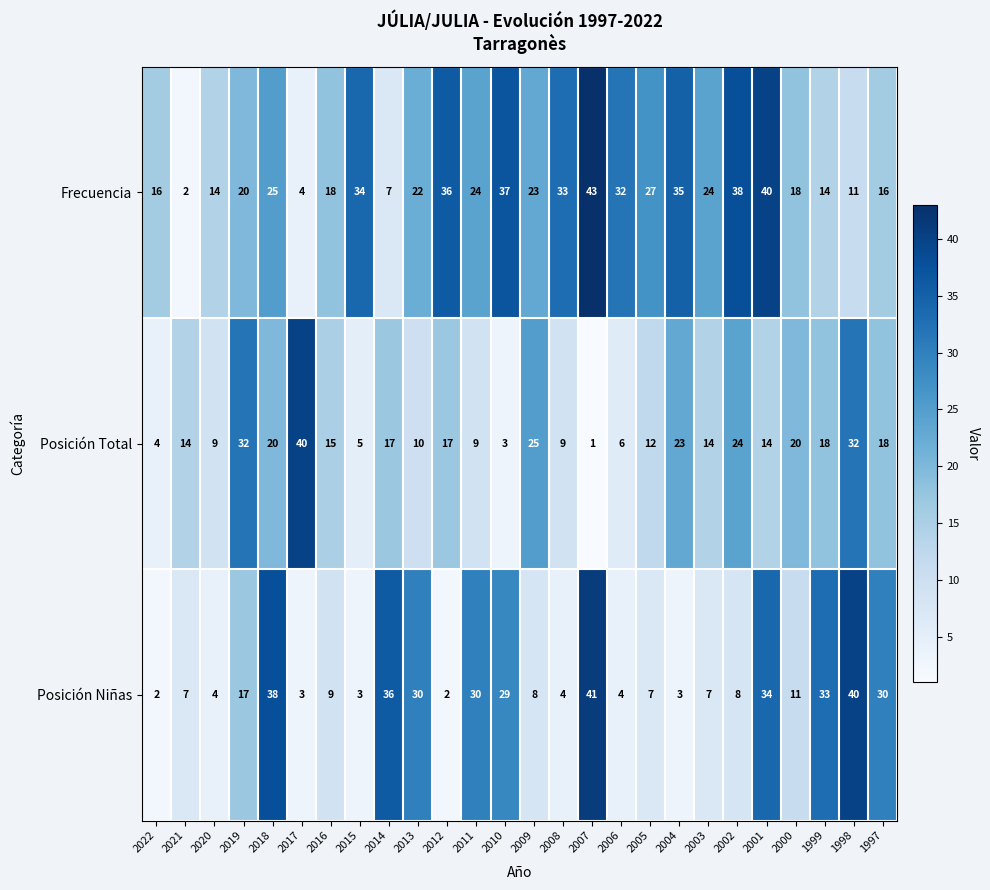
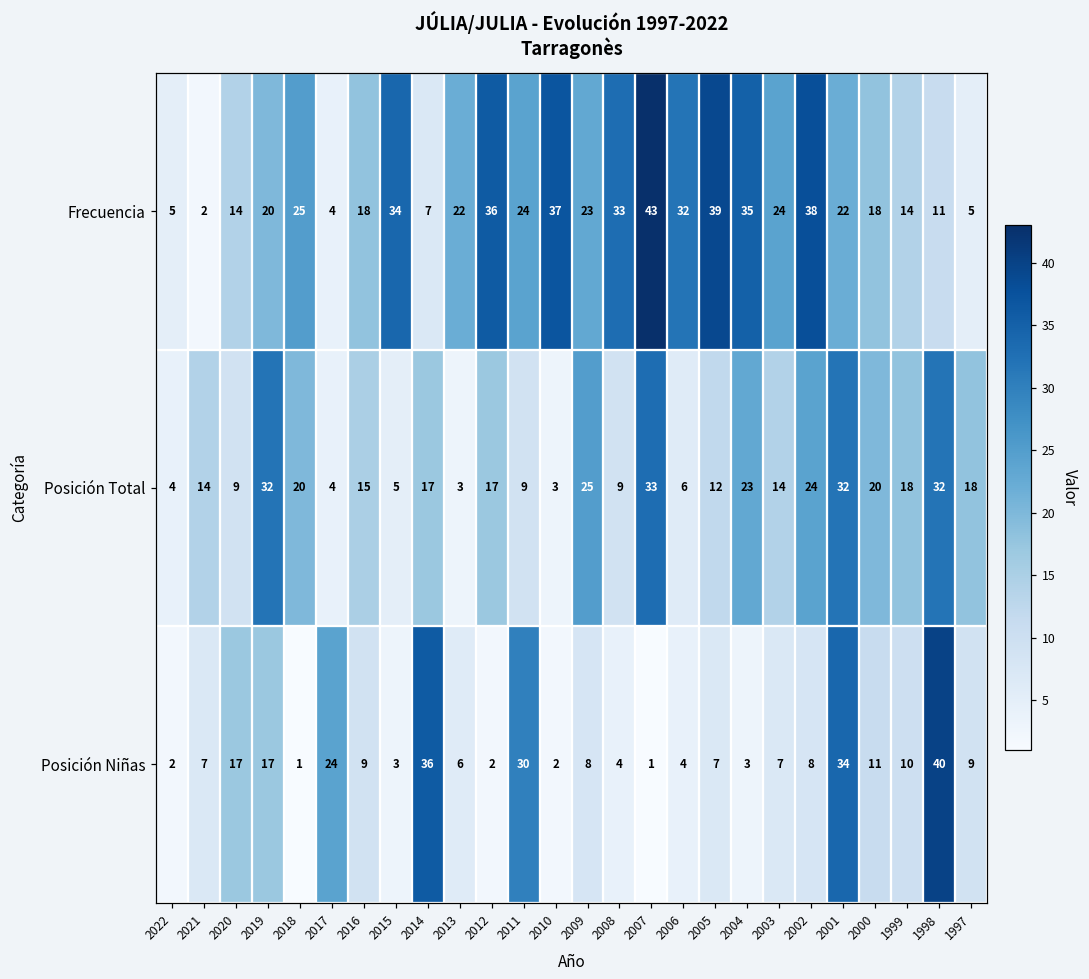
  {
    "Frecuencia": {
-     "2022": 16,
+     "2022": 5,
      "2021": 2,
      "2020": 14,
      "2019": 20,
      "2018": 25,
      "2017": 4,
      "2016": 18,
      "2015": 34,
      "2014": 7,
      "2013": 22,
      "2012": 36,
      "2011": 24,
      "2010": 37,
      "2009": 23,
      "2008": 33,
      "2007": 43,
      "2006": 32,
-     "2005": 27,
+     "2005": 39,
      "2004": 35,
      "2003": 24,
      "2002": 38,
-     "2001": 40,
+     "2001": 22,
      "2000": 18,
      "1999": 14,
      "1998": 11,
-     "1997": 16
+     "1997": 5
    },
    "Posición Total": {
      "2022": 4,
      "2021": 14,
      "2020": 9,
      "2019": 32,
      "2018": 20,
-     "2017": 40,
+     "2017": 4,
      "2016": 15,
      "2015": 5,
      "2014": 17,
-     "2013": 10,
+     "2013": 3,
      "2012": 17,
      "2011": 9,
      "2010": 3,
      "2009": 25,
      "2008": 9,
-     "2007": 1,
+     "2007": 33,
      "2006": 6,
      "2005": 12,
      "2004": 23,
      "2003": 14,
      "2002": 24,
-     "2001": 14,
+     "2001": 32,
      "2000": 20,
      "1999": 18,
      "1998": 32,
      "1997": 18
    },
    "Posición Niñas": {
      "2022": 2,
      "2021": 7,
-     "2020": 4,
+     "2020": 17,
      "2019": 17,
-     "2018": 38,
-     "2017": 3,
+     "2018": 1,
+     "2017": 24,
      "2016": 9,
      "2015": 3,
      "2014": 36,
-     "2013": 30,
+     "2013": 6,
      "2012": 2,
      "2011": 30,
-     "2010": 29,
+     "2010": 2,
      "2009": 8,
      "2008": 4,
-     "2007": 41,
+     "2007": 1,
      "2006": 4,
      "2005": 7,
      "2004": 3,
      "2003": 7,
      "2002": 8,
      "2001": 34,
      "2000": 11,
-     "1999": 33,
+     "1999": 10,
      "1998": 40,
-     "1997": 30
+     "1997": 9
    }
  }
